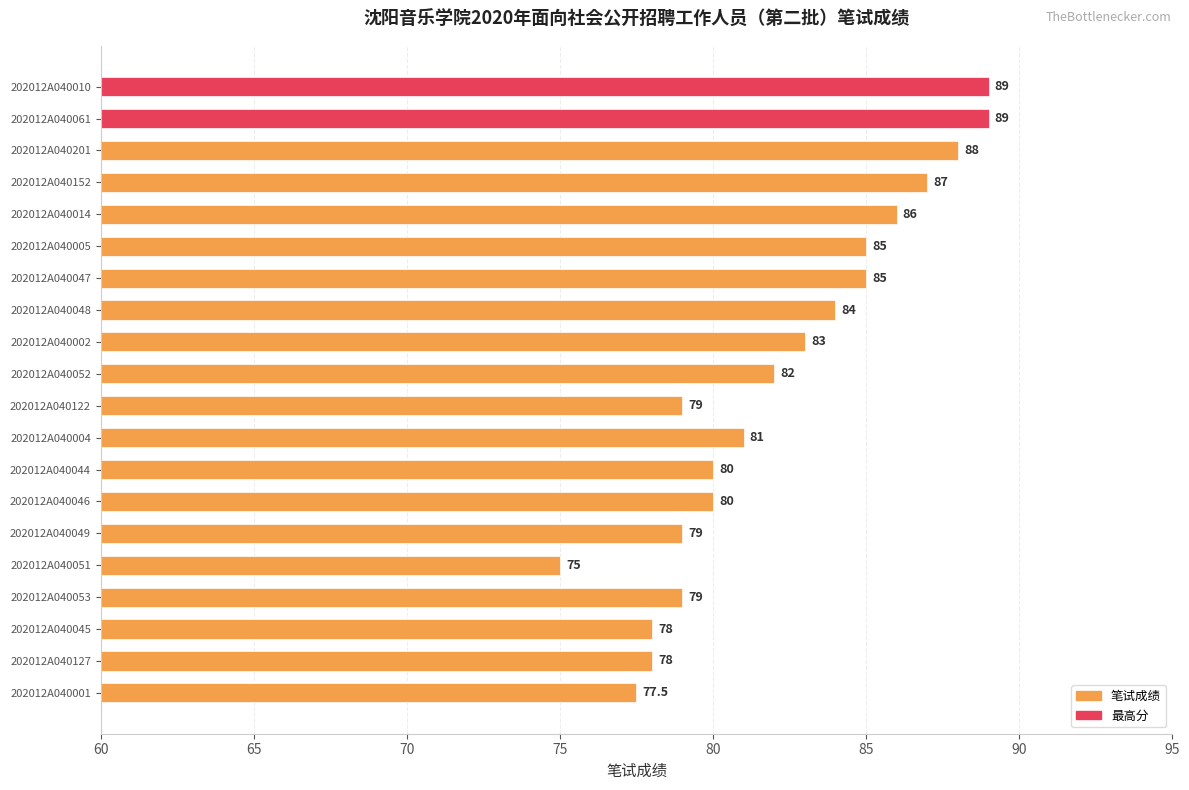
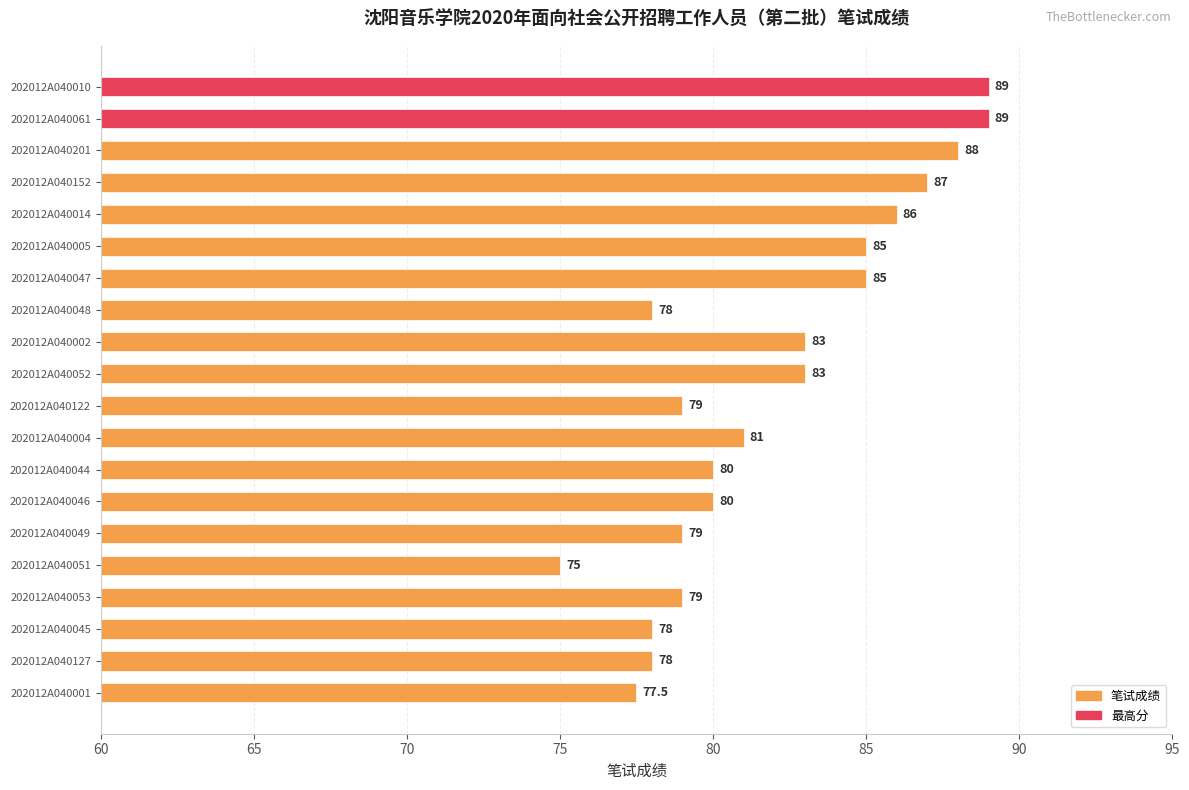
  {
    "202012A040010": 89,
    "202012A040061": 89,
    "202012A040201": 88,
    "202012A040152": 87,
    "202012A040014": 86,
    "202012A040005": 85,
    "202012A040047": 85,
-   "202012A040048": 84,
+   "202012A040048": 78,
    "202012A040002": 83,
-   "202012A040052": 82,
+   "202012A040052": 83,
    "202012A040122": 79,
    "202012A040004": 81,
    "202012A040044": 80,
    "202012A040046": 80,
    "202012A040049": 79,
    "202012A040051": 75,
    "202012A040053": 79,
    "202012A040045": 78,
    "202012A040127": 78,
    "202012A040001": 77.5
  }
